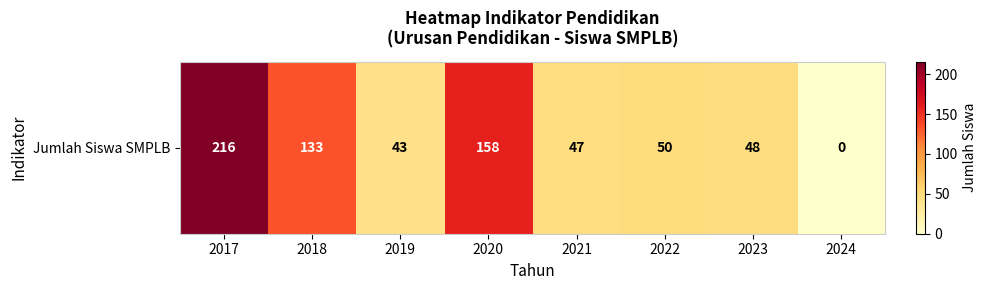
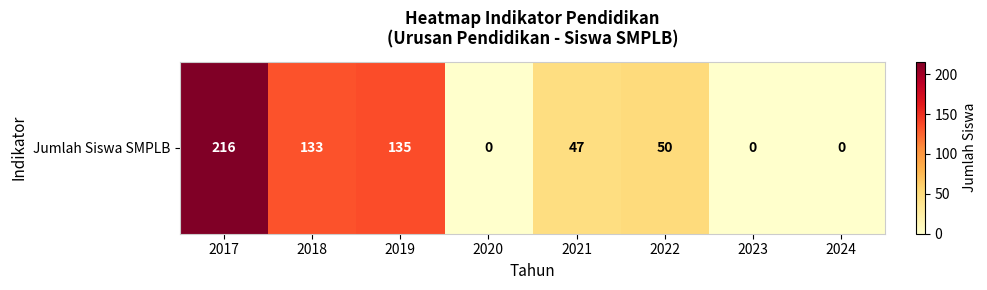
  {
    "Jumlah Siswa SMPLB": {
      "2017": 216,
      "2018": 133,
-     "2019": 43,
-     "2020": 158,
+     "2019": 135,
+     "2020": 0,
      "2021": 47,
      "2022": 50,
-     "2023": 48,
+     "2023": 0,
      "2024": 0
    }
  }
